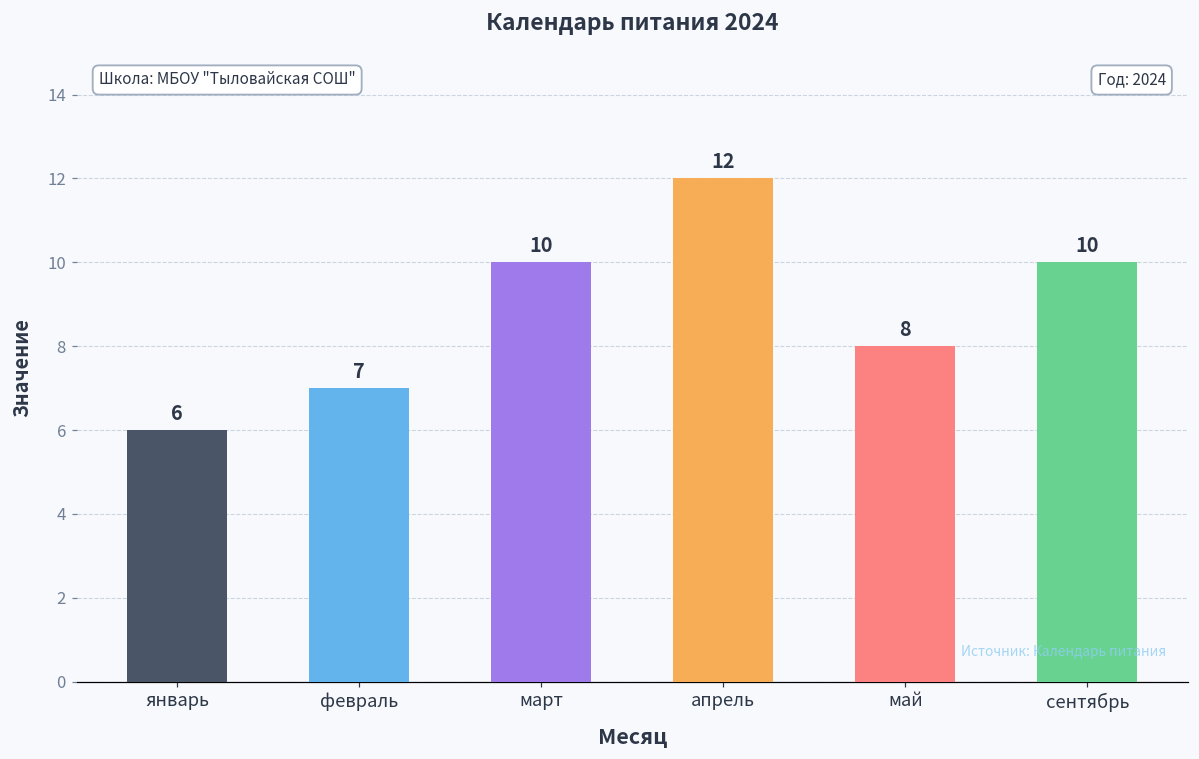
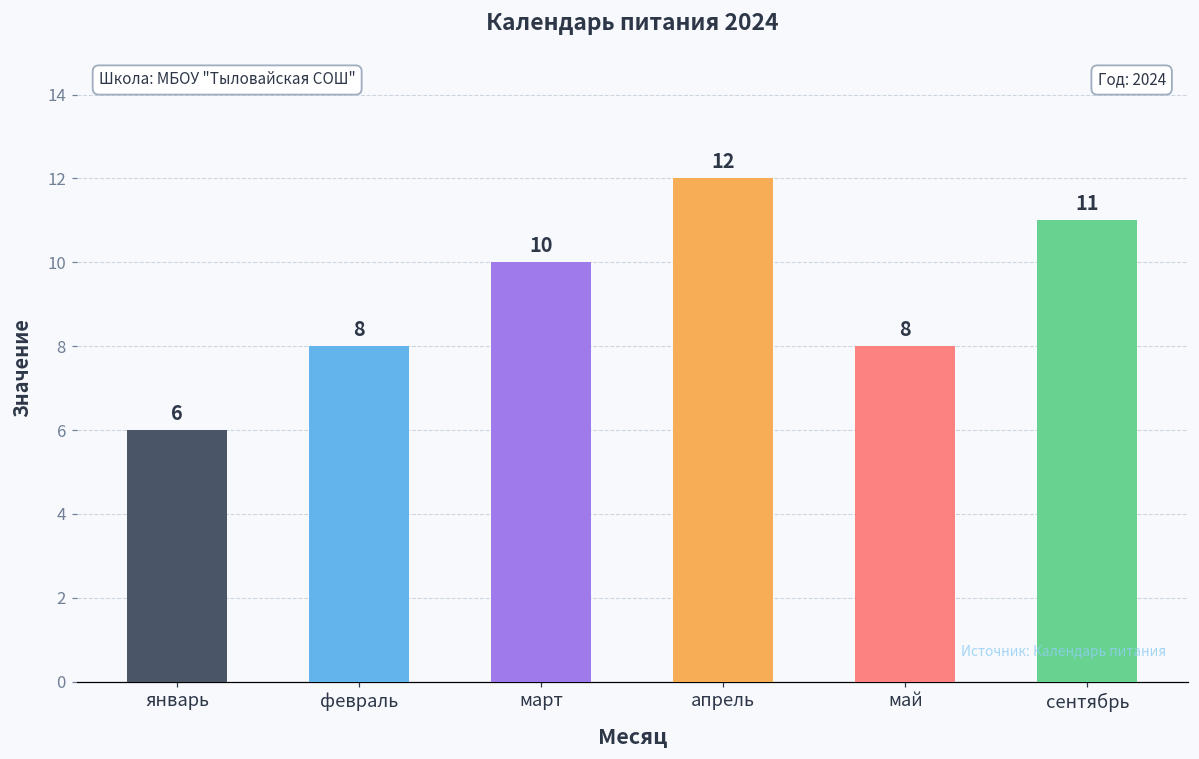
  {
    "январь": 6,
-   "февраль": 7,
+   "февраль": 8,
    "март": 10,
    "апрель": 12,
    "май": 8,
-   "сентябрь": 10
+   "сентябрь": 11
  }
